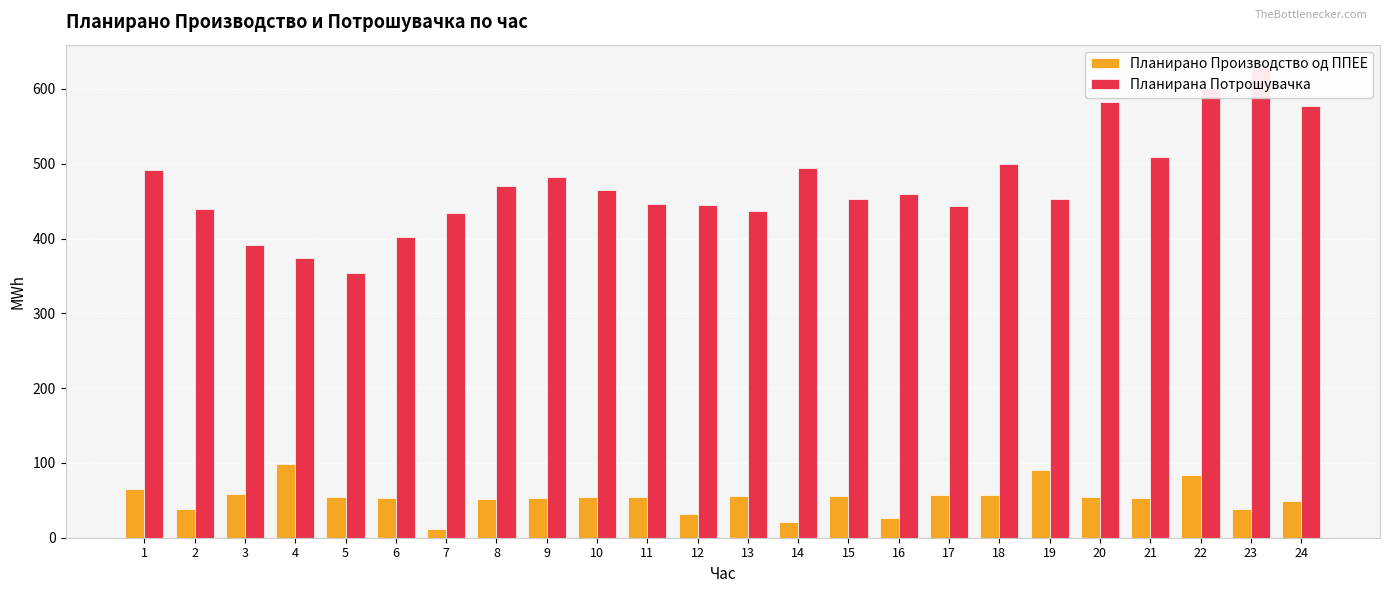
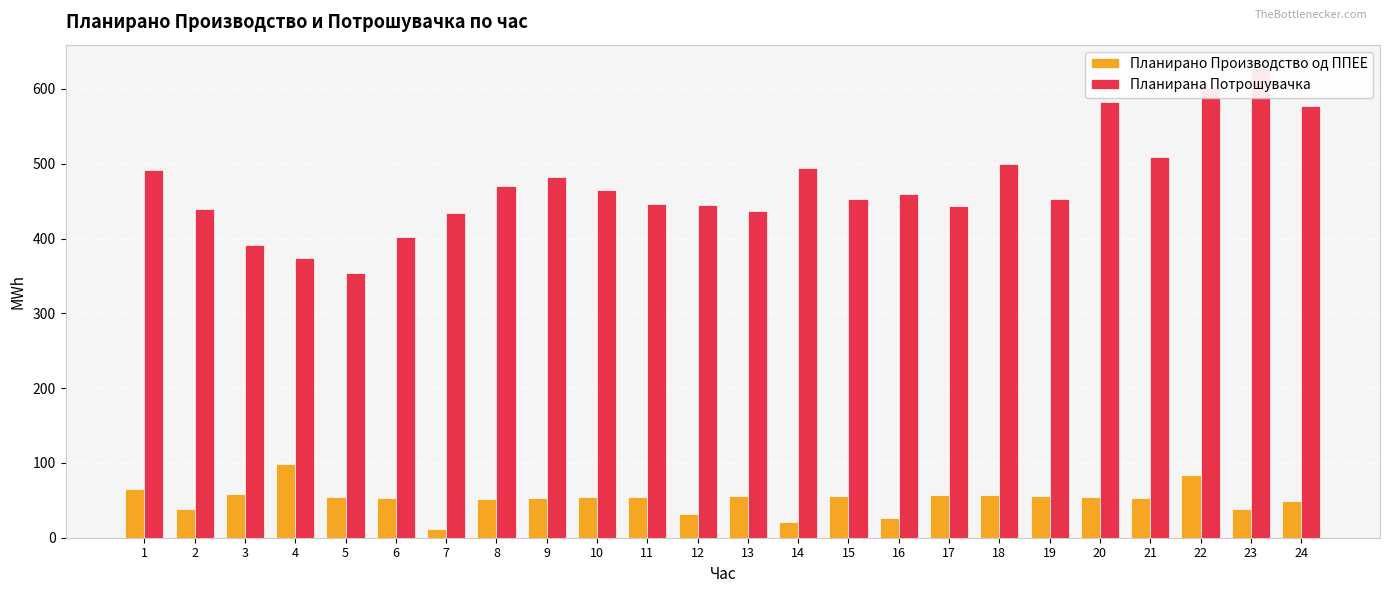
  {
    "Планирано Производство од ППЕЕ": {
      "1": 60,
      "2": 40,
      "3": 60,
      "4": 100,
      "5": 50,
      "6": 50,
      "7": 10,
      "8": 50,
      "9": 50,
      "10": 50,
      "11": 50,
      "12": 30,
      "13": 60,
      "14": 20,
      "15": 60,
      "16": 30,
      "17": 60,
      "18": 60,
-     "19": 90,
+     "19": 60,
      "20": 50,
      "21": 50,
      "22": 80,
      "23": 40,
      "24": 50
    },
    "Планирана Потрошувачка": {
      "1": 490,
      "2": 440,
      "3": 390,
      "4": 370,
      "5": 350,
      "6": 400,
      "7": 430,
      "8": 470,
      "9": 480,
      "10": 460,
      "11": 450,
      "12": 440,
      "13": 440,
      "14": 490,
      "15": 450,
      "16": 460,
      "17": 440,
      "18": 500,
      "19": 450,
      "20": 580,
      "21": 510,
      "24": 580
    }
  }
